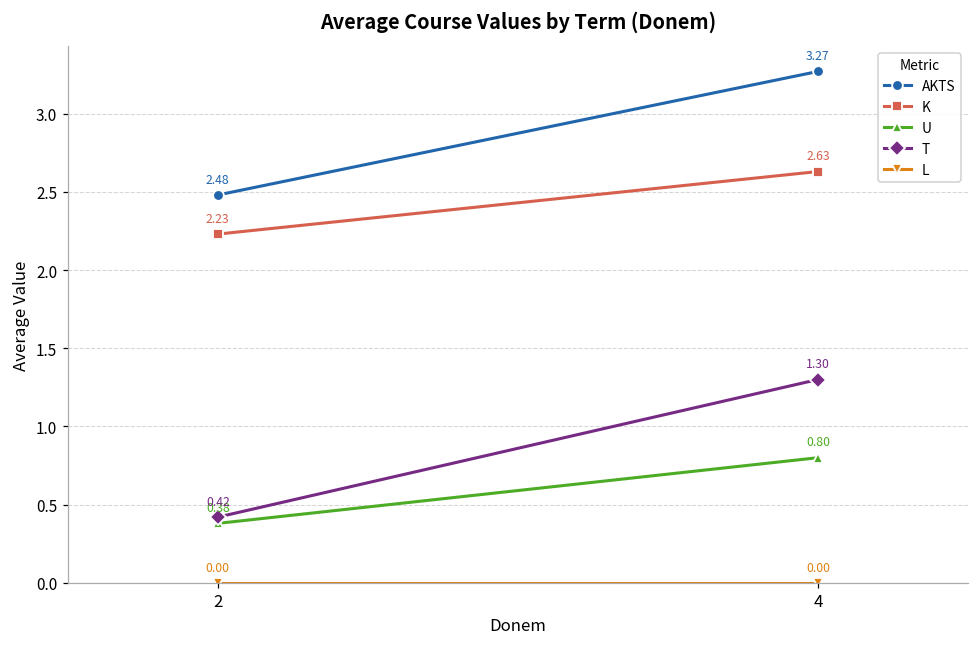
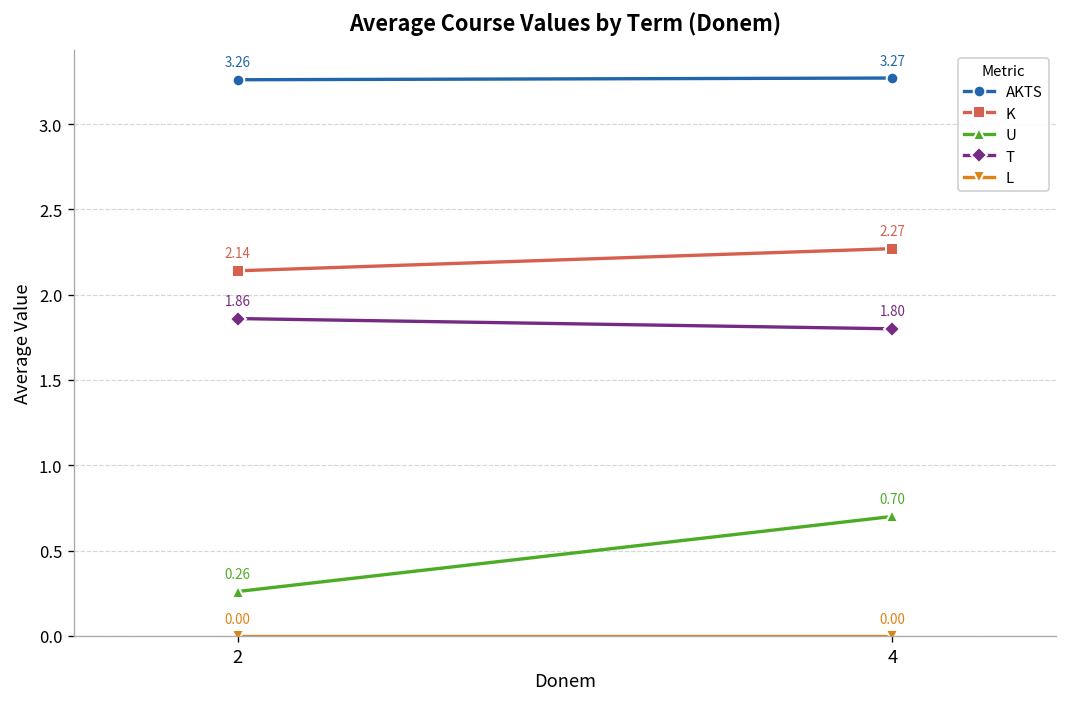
  {
    "AKTS": {
-     "2": 2.48,
+     "2": 3.26,
      "4": 3.27
    },
    "K": {
-     "2": 2.23,
-     "4": 2.63
+     "2": 2.14,
+     "4": 2.27
    },
    "U": {
-     "2": 0.38,
-     "4": 0.80
+     "2": 0.26,
+     "4": 0.70
    },
    "T": {
-     "2": 0.42,
-     "4": 1.30
+     "2": 1.86,
+     "4": 1.80
    },
    "L": {
      "2": 0.00,
      "4": 0.00
    }
  }
